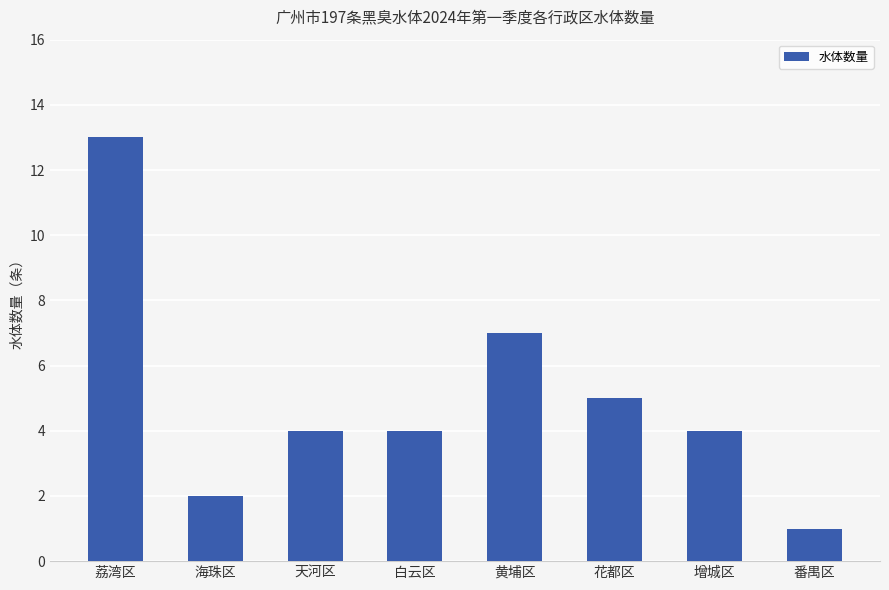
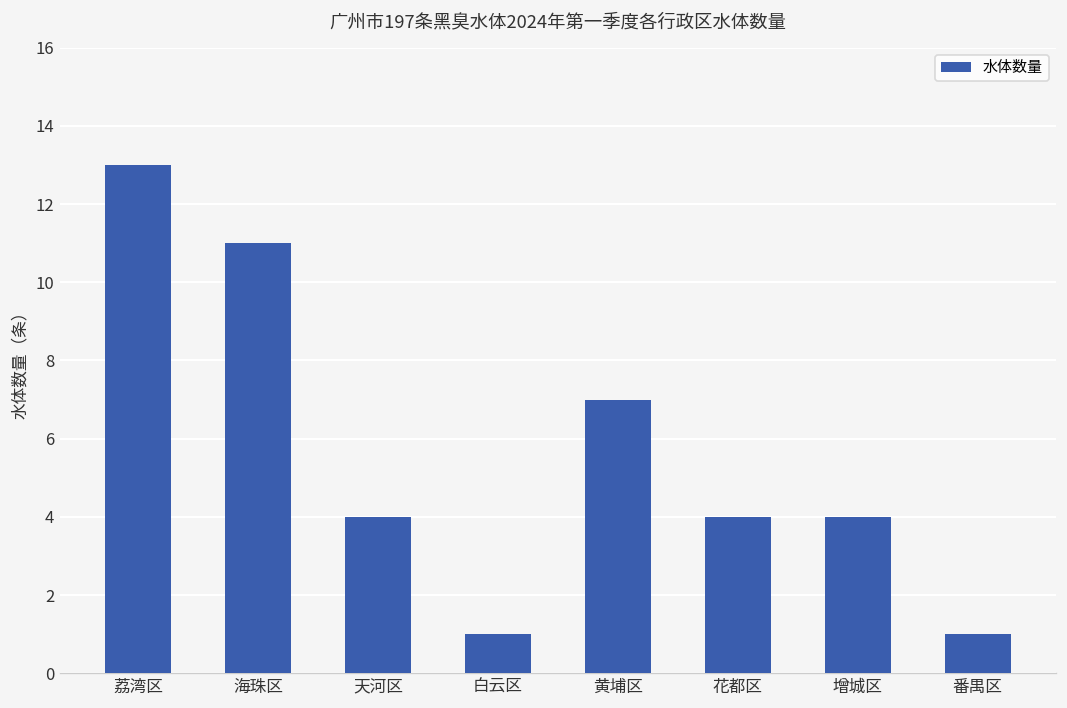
  {
    "荔湾区": 13,
-   "海珠区": 2,
+   "海珠区": 11,
    "天河区": 4,
-   "白云区": 4,
+   "白云区": 1,
    "黄埔区": 7,
-   "花都区": 5,
+   "花都区": 4,
    "增城区": 4,
    "番禺区": 1
  }
